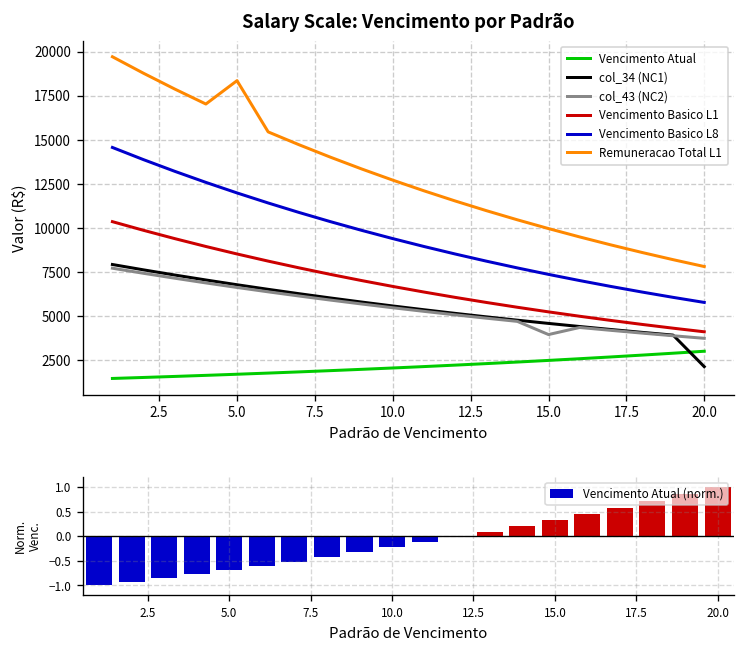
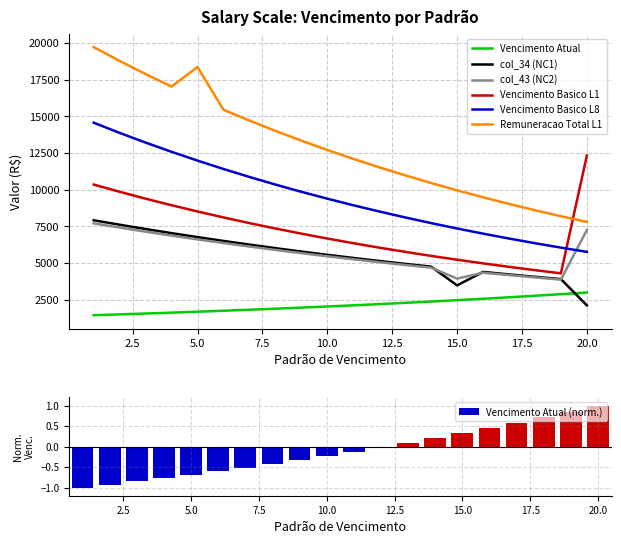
  {
    "Salary Scale: Vencimento por Padrão": {
      "Vencimento Atual": {
        "5.0": 1700,
        "10.0": 2000,
        "15.0": 2500,
        "20.0": 3000
      },
      "col_34 (NC1)": {
-       "15.0": 4600,
+       "15.0": 3500,
        "20.0": 2100
      },
      "col_43 (NC2)": {
        "15.0": 3900,
-       "20.0": 3700
+       "20.0": 7300
      },
      "Vencimento Basico L1": {
        "5.0": 8500,
        "10.0": 6700,
        "15.0": 5200,
-       "20.0": 4100
+       "20.0": 12300
      },
      "Vencimento Basico L8": {
        "5.0": 12000,
        "10.0": 9400,
        "15.0": 7400,
        "20.0": 5800
      },
      "Remuneracao Total L1": {
        "5.0": 18400,
        "10.0": 12700,
        "15.0": 10000,
        "20.0": 7800
      }
    }
  }
